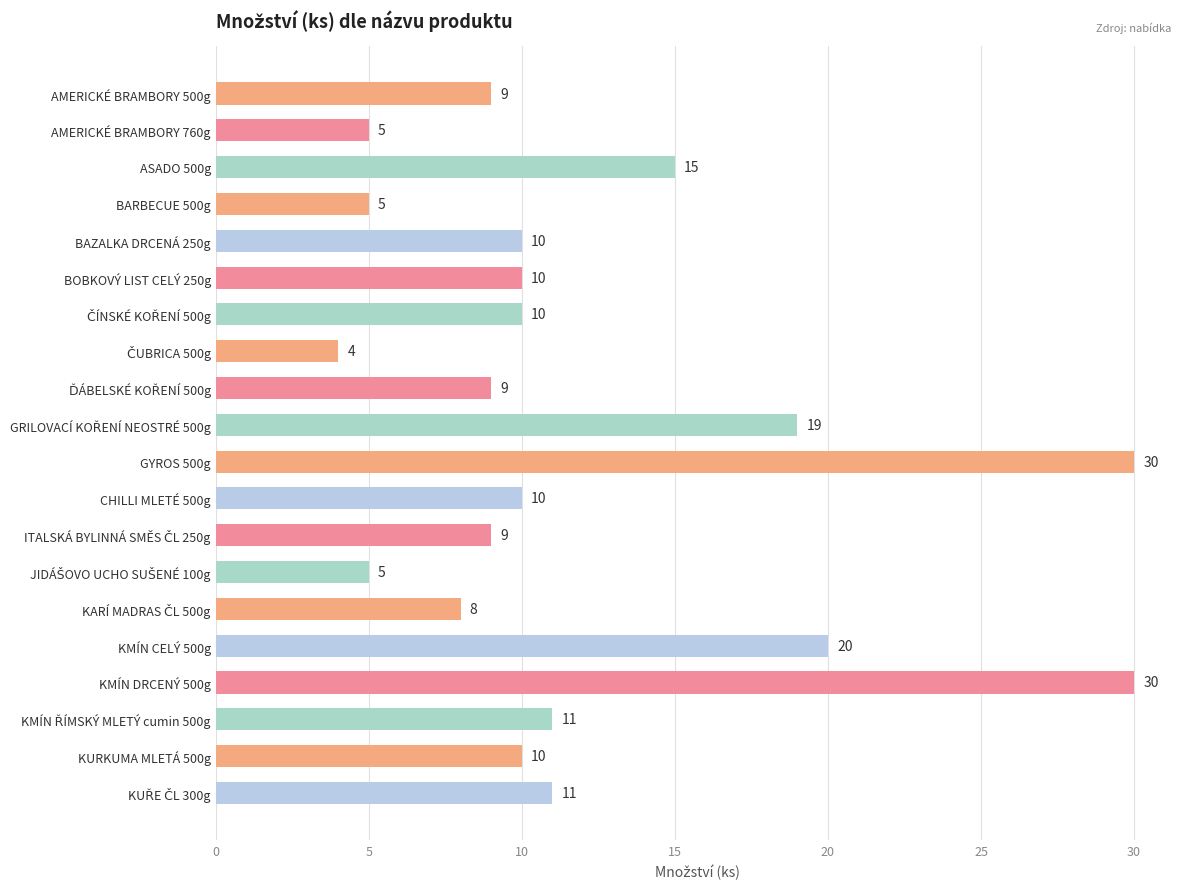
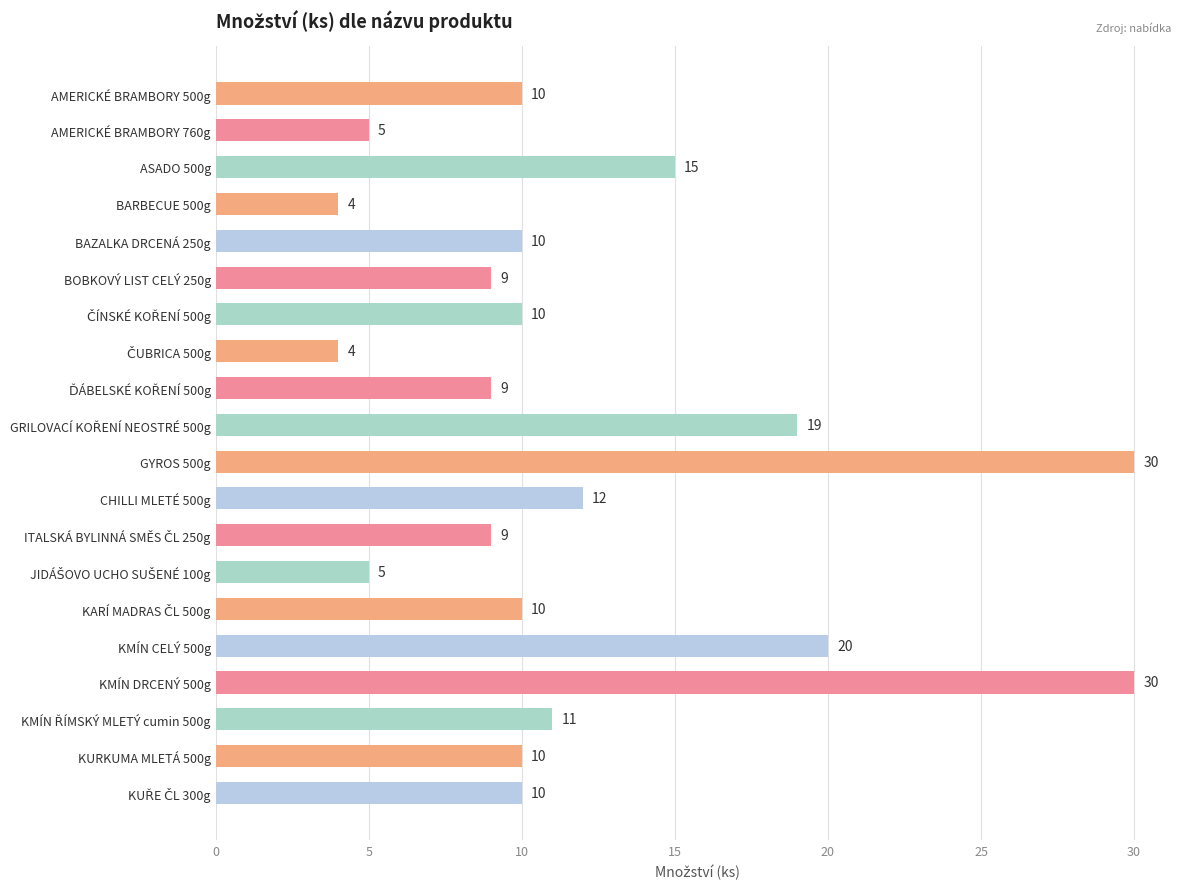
  {
-   "AMERICKÉ BRAMBORY 500g": 9,
+   "AMERICKÉ BRAMBORY 500g": 10,
    "AMERICKÉ BRAMBORY 760g": 5,
    "ASADO 500g": 15,
-   "BARBECUE 500g": 5,
+   "BARBECUE 500g": 4,
    "BAZALKA DRCENÁ 250g": 10,
-   "BOBKOVÝ LIST CELÝ 250g": 10,
+   "BOBKOVÝ LIST CELÝ 250g": 9,
    "ČÍNSKÉ KOŘENÍ 500g": 10,
    "ČUBRICA 500g": 4,
    "ĎÁBELSKÉ KOŘENÍ 500g": 9,
    "GRILOVACÍ KOŘENÍ NEOSTRÉ 500g": 19,
    "GYROS 500g": 30,
-   "CHILLI MLETÉ 500g": 10,
+   "CHILLI MLETÉ 500g": 12,
    "ITALSKÁ BYLINNÁ SMĚS ČL 250g": 9,
    "JIDÁŠOVO UCHO SUŠENÉ 100g": 5,
-   "KARÍ MADRAS ČL 500g": 8,
+   "KARÍ MADRAS ČL 500g": 10,
    "KMÍN CELÝ 500g": 20,
    "KMÍN DRCENÝ 500g": 30,
    "KMÍN ŘÍMSKÝ MLETÝ cumin 500g": 11,
    "KURKUMA MLETÁ 500g": 10,
-   "KUŘE ČL 300g": 11
+   "KUŘE ČL 300g": 10
  }
